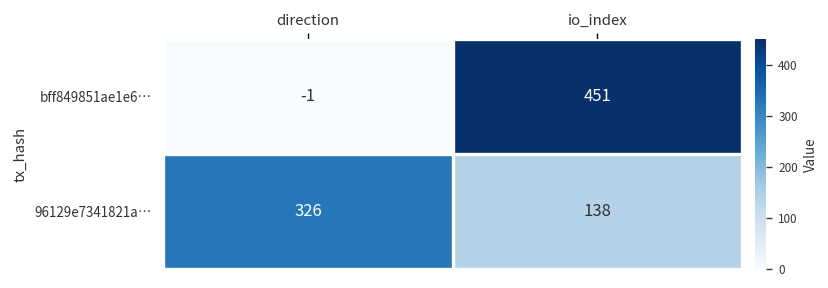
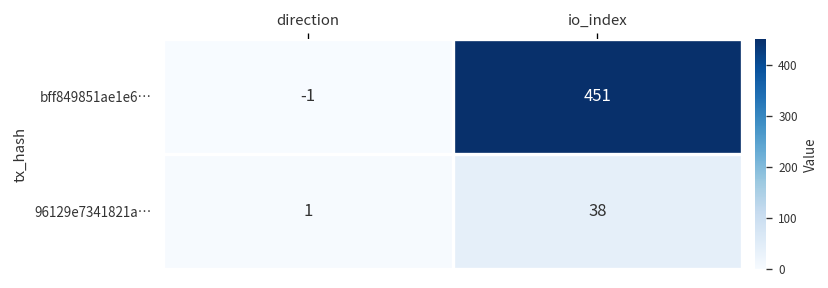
  {
    "bff849851ae1e6…": {
      "direction": -1,
      "io_index": 451
    },
    "96129e7341821a…": {
-     "direction": 326,
-     "io_index": 138
+     "direction": 1,
+     "io_index": 38
    }
  }
